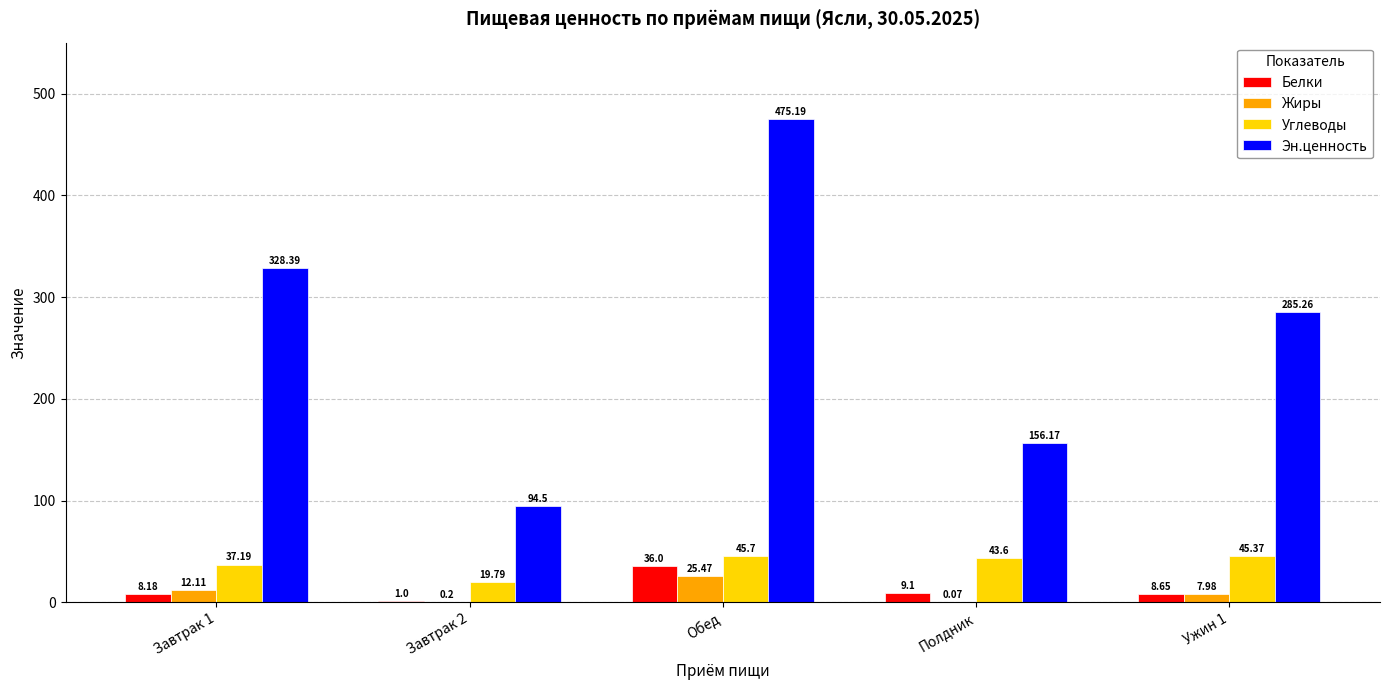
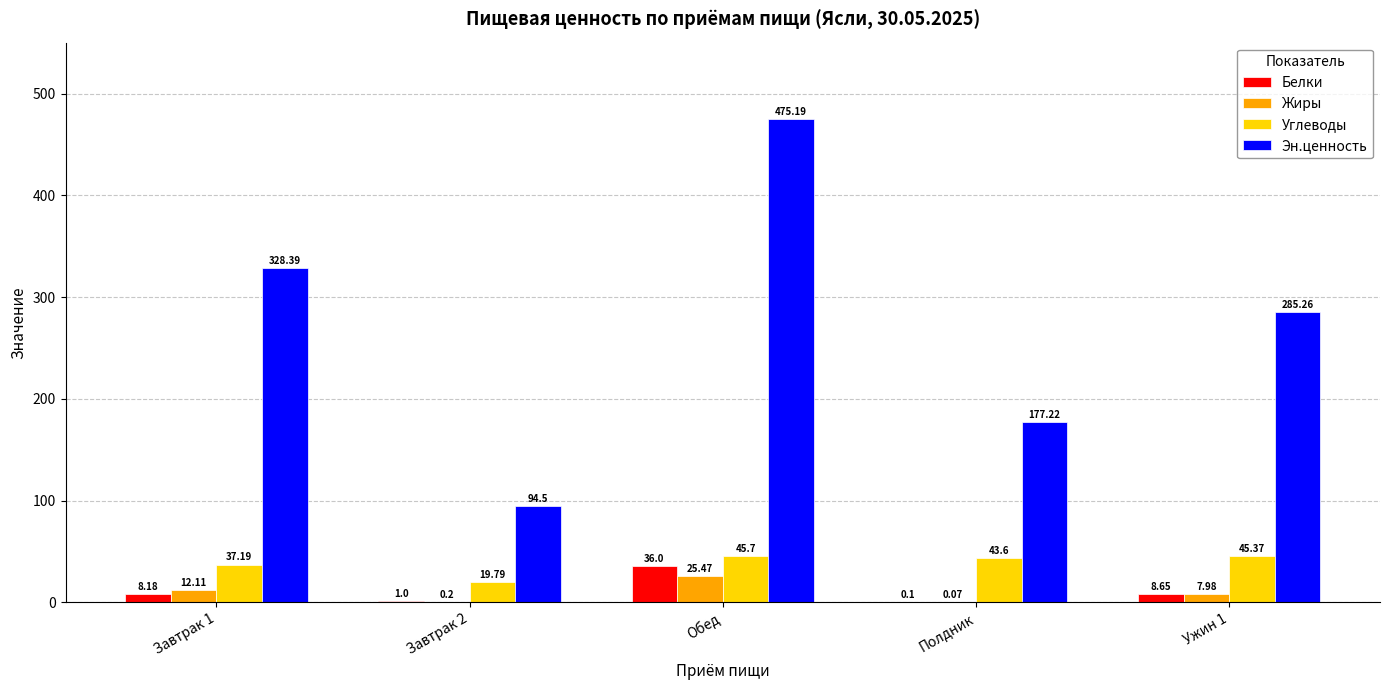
  {
    "Белки": {
      "Завтрак 1": 8.18,
      "Завтрак 2": 1.0,
      "Обед": 36.0,
-     "Полдник": 9.1,
+     "Полдник": 0.1,
      "Ужин 1": 8.65
    },
    "Эн.ценность": {
      "Завтрак 1": 328.39,
      "Завтрак 2": 94.5,
      "Обед": 475.19,
-     "Полдник": 156.17,
+     "Полдник": 177.22,
      "Ужин 1": 285.26
    }
  }
